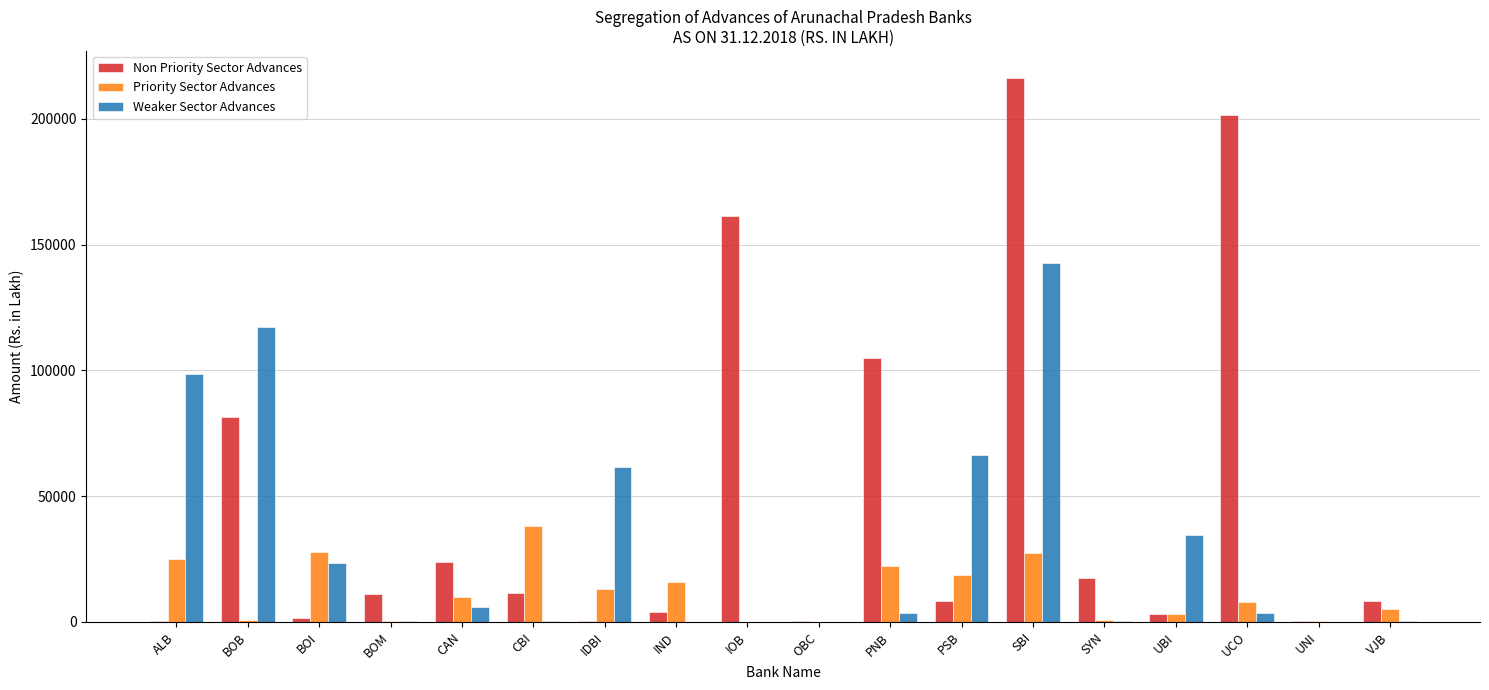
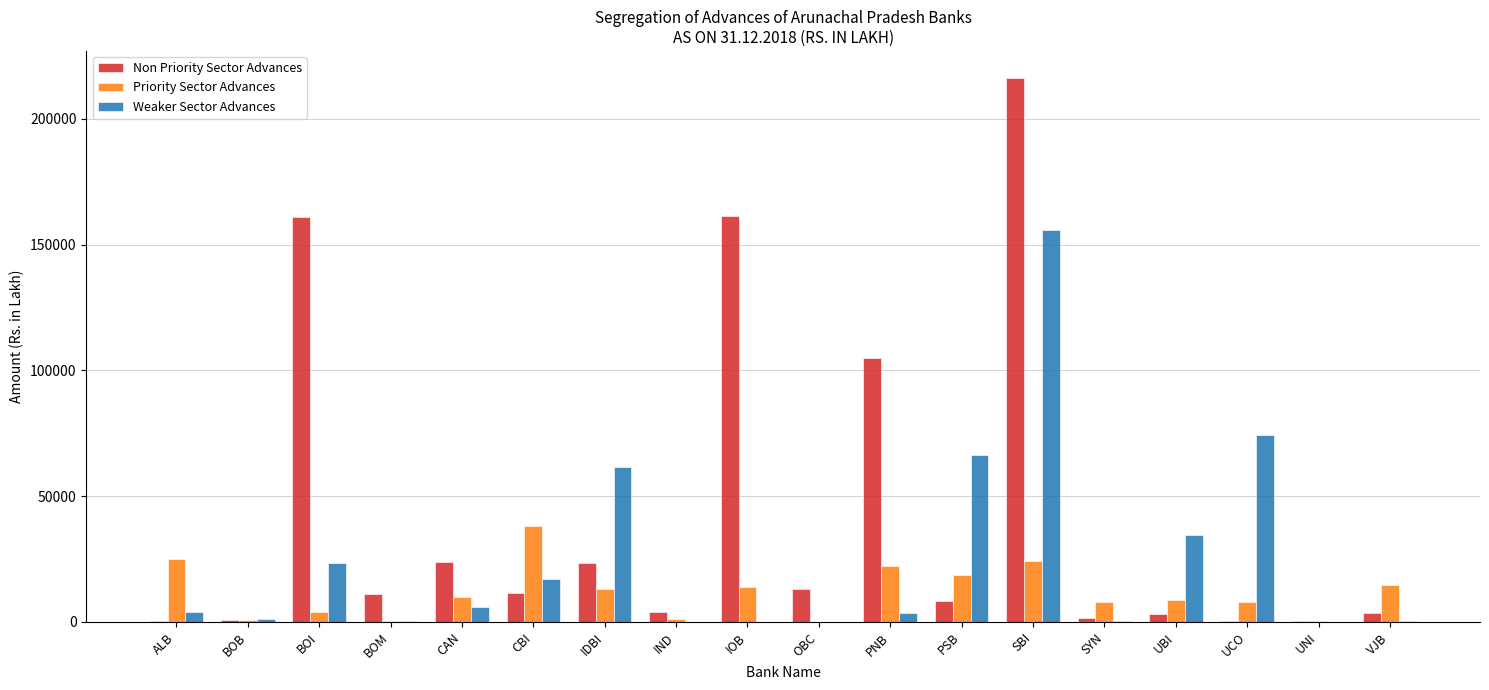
  {
    "Non Priority Sector Advances": {
-     "BOB": 81000,
-     "BOI": 2000,
+     "BOB": 1000,
+     "BOI": 161000,
      "BOM": 11000,
      "CAN": 24000,
      "CBI": 11000,
-     "IDBI": 0,
+     "IDBI": 24000,
      "IND": 4000,
      "IOB": 161000,
-     "OBC": 1000,
+     "OBC": 13000,
      "PNB": 105000,
      "PSB": 8000,
      "SBI": 216000,
-     "SYN": 18000,
+     "SYN": 1000,
      "UBI": 3000,
-     "UCO": 202000,
-     "VJB": 9000
+     "UCO": 0,
+     "VJB": 4000
    },
    "Priority Sector Advances": {
      "ALB": 25000,
-     "BOI": 28000,
+     "BOI": 4000,
      "CAN": 10000,
      "CBI": 38000,
      "IDBI": 13000,
-     "IND": 16000,
-     "IOB": 0,
+     "IND": 1000,
+     "IOB": 14000,
      "PNB": 22000,
      "PSB": 19000,
-     "SBI": 28000,
-     "SYN": 1000,
-     "UBI": 3000,
+     "SBI": 24000,
+     "SYN": 8000,
+     "UBI": 9000,
      "UCO": 8000,
-     "VJB": 5000
+     "VJB": 15000
    },
    "Weaker Sector Advances": {
-     "ALB": 99000,
-     "BOB": 117000,
+     "ALB": 4000,
+     "BOB": 1000,
      "BOI": 23000,
      "CAN": 6000,
-     "CBI": 0,
+     "CBI": 17000,
      "IDBI": 62000,
      "IOB": 0,
      "PNB": 3000,
      "PSB": 66000,
-     "SBI": 143000,
+     "SBI": 156000,
      "UBI": 35000,
-     "UCO": 3000
+     "UCO": 74000
    }
  }
